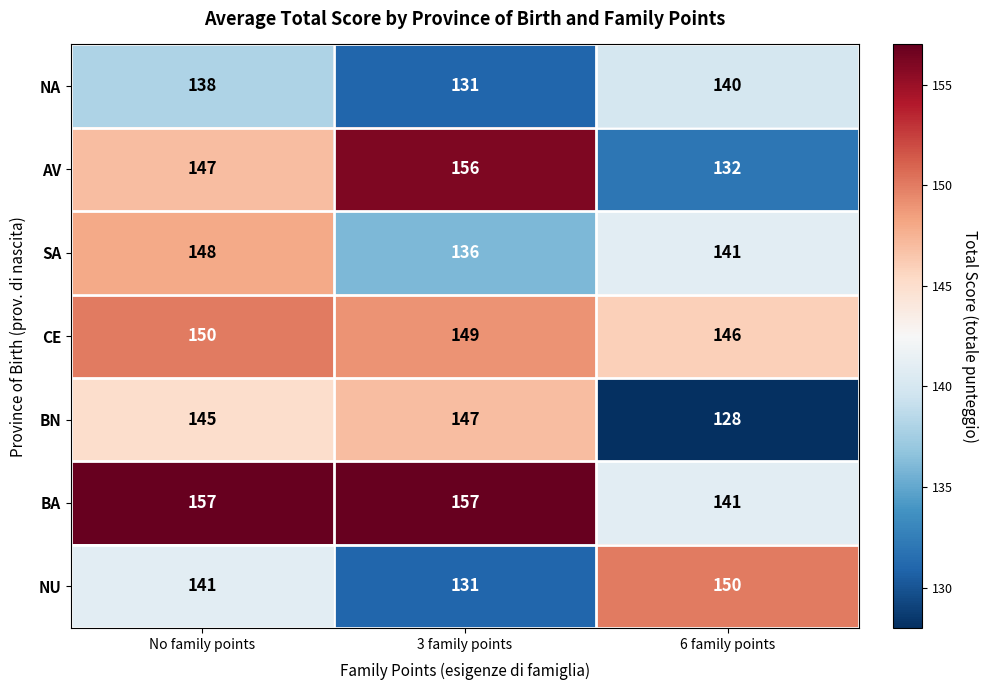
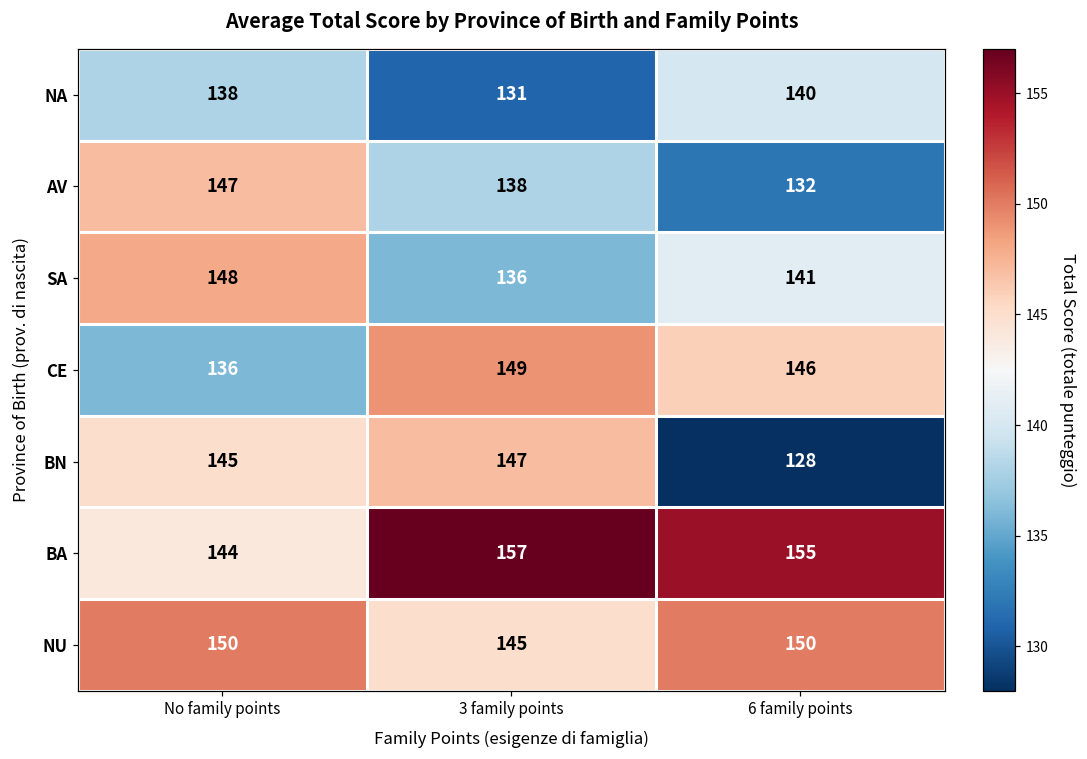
  {
    "NA": {
      "No family points": 138,
      "3 family points": 131,
      "6 family points": 140
    },
    "AV": {
      "No family points": 147,
-     "3 family points": 156,
+     "3 family points": 138,
      "6 family points": 132
    },
    "SA": {
      "No family points": 148,
      "3 family points": 136,
      "6 family points": 141
    },
    "CE": {
-     "No family points": 150,
+     "No family points": 136,
      "3 family points": 149,
      "6 family points": 146
    },
    "BN": {
      "No family points": 145,
      "3 family points": 147,
      "6 family points": 128
    },
    "BA": {
-     "No family points": 157,
+     "No family points": 144,
      "3 family points": 157,
-     "6 family points": 141
+     "6 family points": 155
    },
    "NU": {
-     "No family points": 141,
-     "3 family points": 131,
+     "No family points": 150,
+     "3 family points": 145,
      "6 family points": 150
    }
  }
